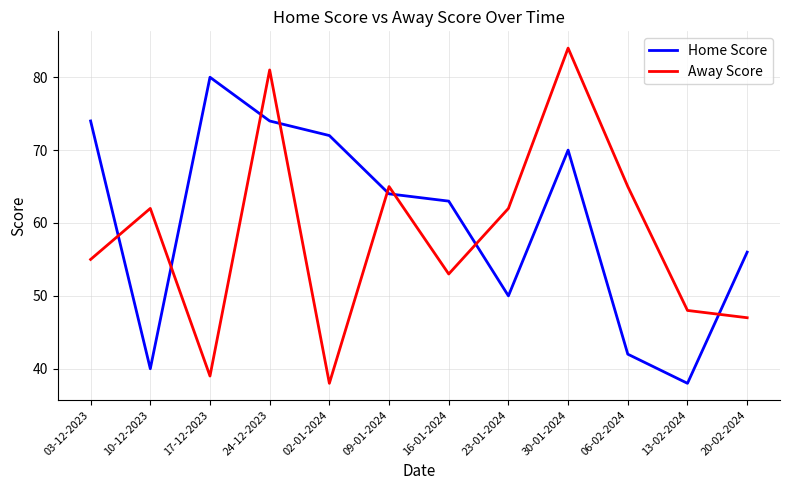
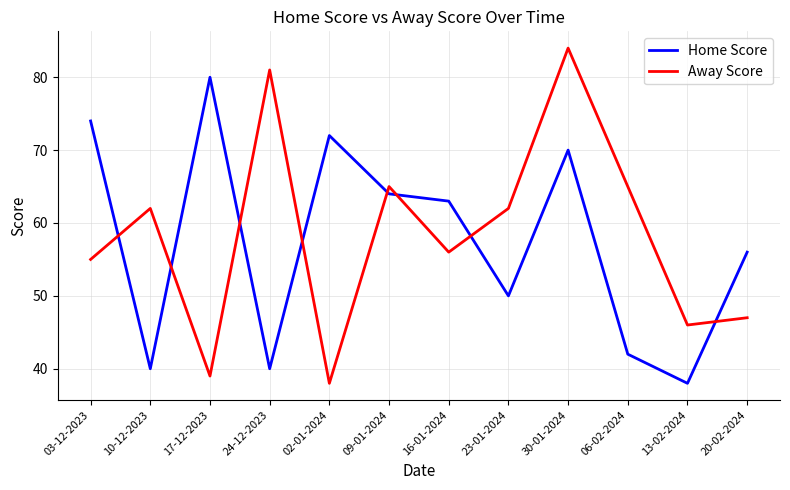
  {
    "Home Score": {
      "03-12-2023": 74,
      "10-12-2023": 40,
      "17-12-2023": 80,
-     "24-12-2023": 74,
+     "24-12-2023": 40,
      "02-01-2024": 72,
      "09-01-2024": 64,
      "16-01-2024": 63,
      "23-01-2024": 50,
      "30-01-2024": 70,
      "06-02-2024": 42,
      "13-02-2024": 38,
      "20-02-2024": 56
    },
    "Away Score": {
      "03-12-2023": 55,
      "10-12-2023": 62,
      "17-12-2023": 39,
      "24-12-2023": 81,
      "02-01-2024": 38,
      "09-01-2024": 65,
-     "16-01-2024": 53,
+     "16-01-2024": 56,
      "23-01-2024": 62,
      "30-01-2024": 84,
      "06-02-2024": 65,
-     "13-02-2024": 48,
+     "13-02-2024": 46,
      "20-02-2024": 47
    }
  }
